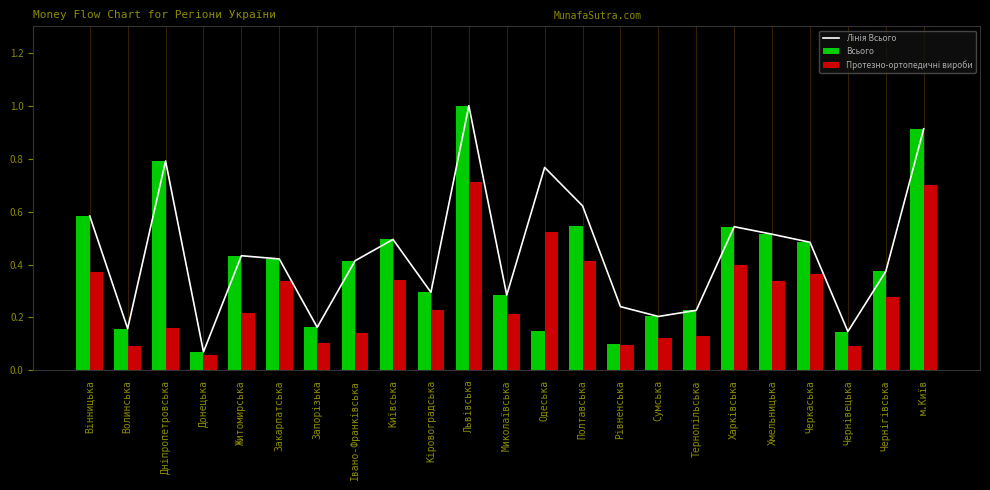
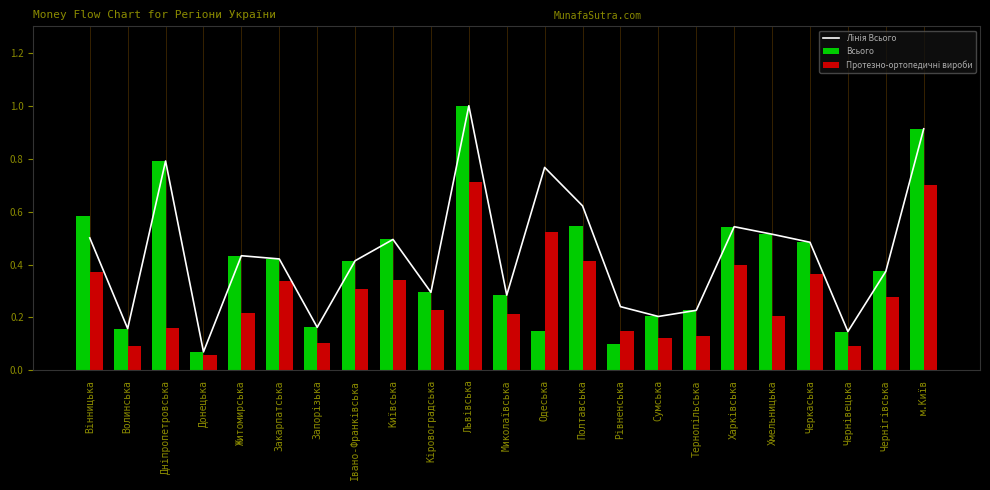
  {
    "Всього": {
      "Вінницька": 0.58,
      "Волинська": 0.16,
      "Дніпропетровська": 0.79,
      "Донецька": 0.07,
      "Житомирська": 0.43,
      "Закарпатська": 0.42,
      "Запорізька": 0.16,
      "Івано-Франківська": 0.41,
      "Київська": 0.49,
      "Кіровоградська": 0.30,
      "Львівська": 1.00,
      "Миколаївська": 0.28,
      "Одеська": 0.15,
      "Полтавська": 0.54,
      "Рівненська": 0.10,
      "Сумська": 0.20,
      "Тернопільська": 0.23,
      "Харківська": 0.54,
      "Хмельницька": 0.51,
      "Черкаська": 0.48,
      "Чернівецька": 0.15,
      "Чернігівська": 0.37,
      "м.Київ": 0.91
    },
    "Лінія Всього": {
-     "Вінницька": 0.58,
+     "Вінницька": 0.50,
      "Волинська": 0.16,
      "Дніпропетровська": 0.79,
      "Донецька": 0.07,
      "Житомирська": 0.43,
      "Закарпатська": 0.42,
      "Запорізька": 0.16,
      "Івано-Франківська": 0.41,
      "Київська": 0.49,
      "Кіровоградська": 0.30,
      "Львівська": 1.00,
      "Миколаївська": 0.28,
      "Одеська": 0.77,
      "Полтавська": 0.62,
      "Рівненська": 0.24,
      "Сумська": 0.20,
      "Тернопільська": 0.23,
      "Харківська": 0.54,
      "Хмельницька": 0.51,
      "Черкаська": 0.48,
      "Чернівецька": 0.15,
      "Чернігівська": 0.37,
      "м.Київ": 0.91
    },
    "Протезно-ортопедичні вироби": {
      "Вінницька": 0.37,
      "Волинська": 0.09,
      "Дніпропетровська": 0.16,
      "Донецька": 0.06,
      "Житомирська": 0.22,
      "Закарпатська": 0.34,
      "Запорізька": 0.10,
-     "Івано-Франківська": 0.14,
+     "Івано-Франківська": 0.31,
      "Київська": 0.34,
      "Кіровоградська": 0.23,
      "Львівська": 0.71,
      "Миколаївська": 0.21,
      "Одеська": 0.52,
      "Полтавська": 0.41,
-     "Рівненська": 0.09,
+     "Рівненська": 0.15,
      "Сумська": 0.12,
      "Тернопільська": 0.13,
      "Харківська": 0.40,
-     "Хмельницька": 0.34,
+     "Хмельницька": 0.21,
      "Черкаська": 0.36,
      "Чернівецька": 0.09,
      "Чернігівська": 0.28,
      "м.Київ": 0.70
    }
  }
